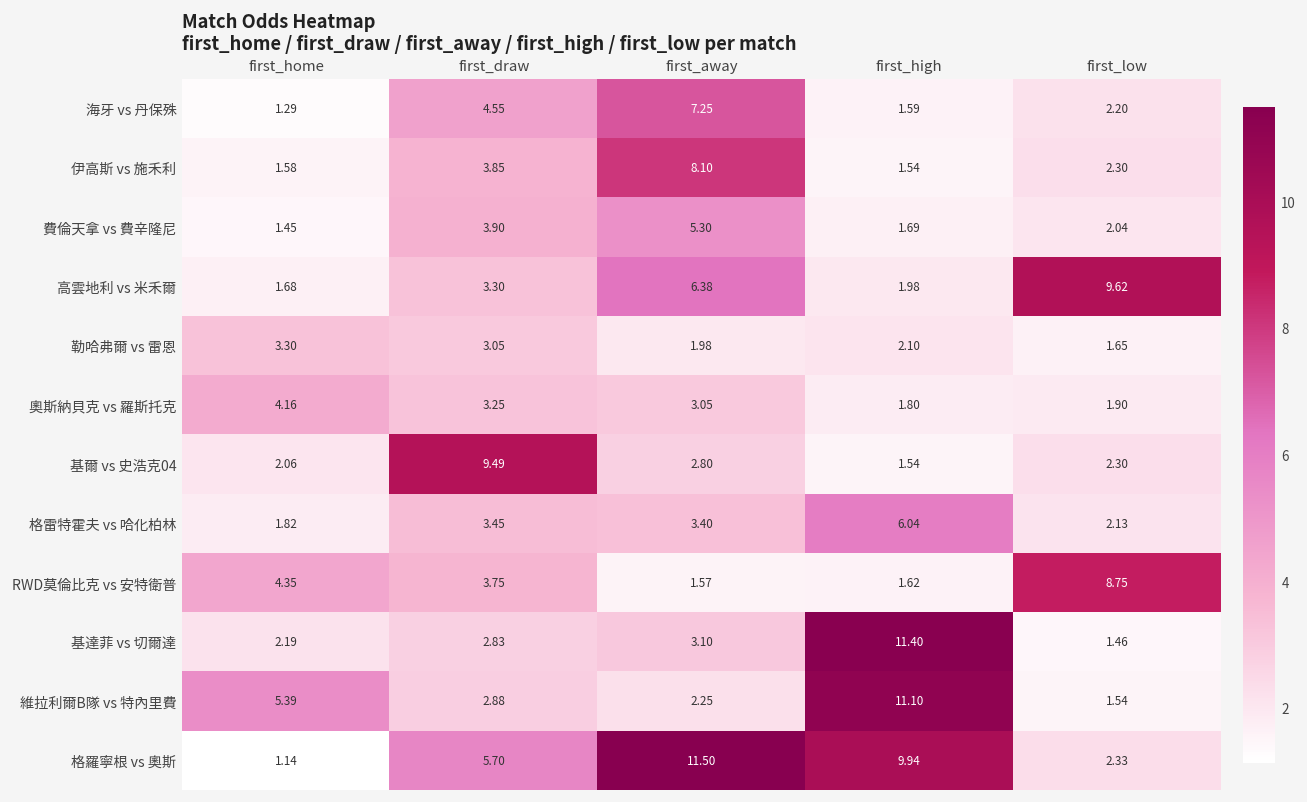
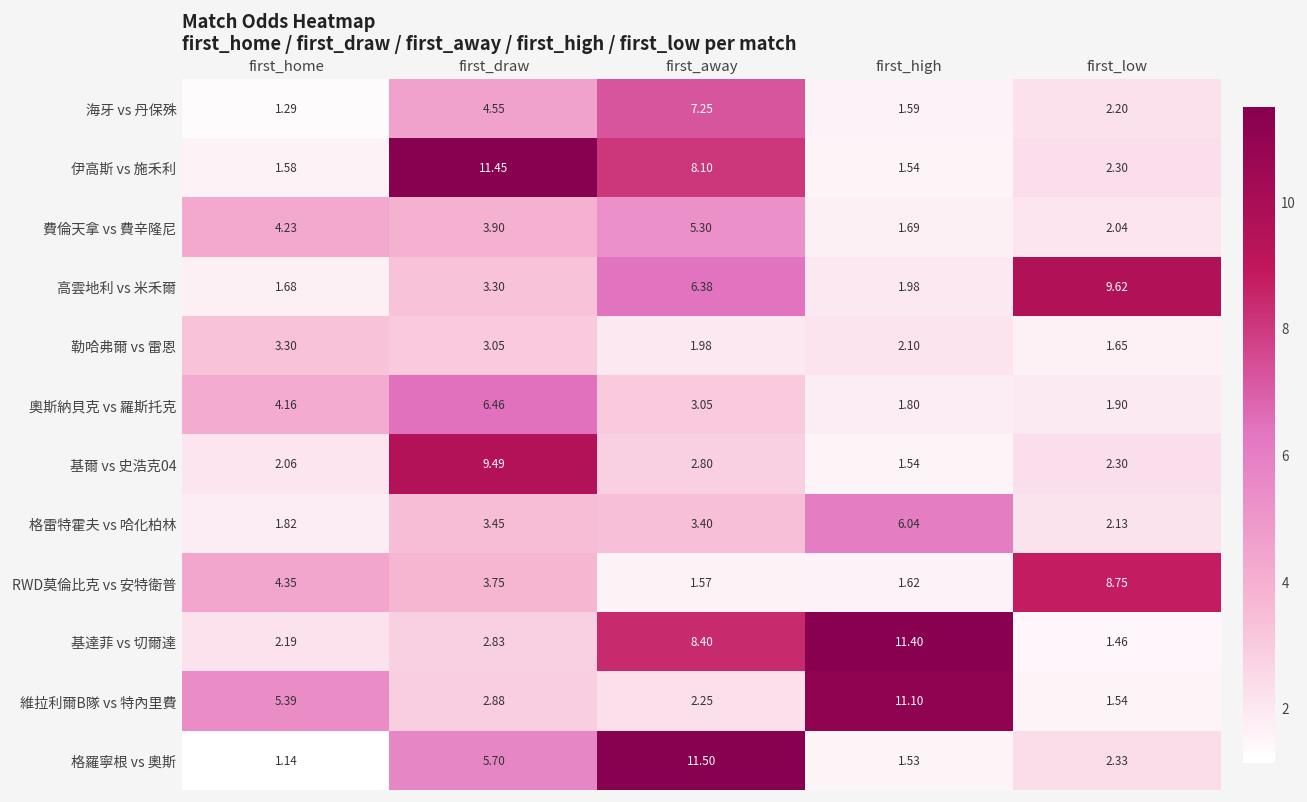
  {
    "海牙 vs 丹保殊": {
      "first_home": 1.29,
      "first_draw": 4.55,
      "first_away": 7.25,
      "first_high": 1.59,
      "first_low": 2.20
    },
    "伊高斯 vs 施禾利": {
      "first_home": 1.58,
-     "first_draw": 3.85,
+     "first_draw": 11.45,
      "first_away": 8.10,
      "first_high": 1.54,
      "first_low": 2.30
    },
    "費倫天拿 vs 費辛隆尼": {
-     "first_home": 1.45,
+     "first_home": 4.23,
      "first_draw": 3.90,
      "first_away": 5.30,
      "first_high": 1.69,
      "first_low": 2.04
    },
    "高雲地利 vs 米禾爾": {
      "first_home": 1.68,
      "first_draw": 3.30,
      "first_away": 6.38,
      "first_high": 1.98,
      "first_low": 9.62
    },
    "勒哈弗爾 vs 雷恩": {
      "first_home": 3.30,
      "first_draw": 3.05,
      "first_away": 1.98,
      "first_high": 2.10,
      "first_low": 1.65
    },
    "奧斯納貝克 vs 羅斯托克": {
      "first_home": 4.16,
-     "first_draw": 3.25,
+     "first_draw": 6.46,
      "first_away": 3.05,
      "first_high": 1.80,
      "first_low": 1.90
    },
    "基爾 vs 史浩克04": {
      "first_home": 2.06,
      "first_draw": 9.49,
      "first_away": 2.80,
      "first_high": 1.54,
      "first_low": 2.30
    },
    "格雷特霍夫 vs 哈化柏林": {
      "first_home": 1.82,
      "first_draw": 3.45,
      "first_away": 3.40,
      "first_high": 6.04,
      "first_low": 2.13
    },
    "RWD莫倫比克 vs 安特衛普": {
      "first_home": 4.35,
      "first_draw": 3.75,
      "first_away": 1.57,
      "first_high": 1.62,
      "first_low": 8.75
    },
    "基達菲 vs 切爾達": {
      "first_home": 2.19,
      "first_draw": 2.83,
-     "first_away": 3.10,
+     "first_away": 8.40,
      "first_high": 11.40,
      "first_low": 1.46
    },
    "維拉利爾B隊 vs 特內里費": {
      "first_home": 5.39,
      "first_draw": 2.88,
      "first_away": 2.25,
      "first_high": 11.10,
      "first_low": 1.54
    },
    "格羅寧根 vs 奧斯": {
      "first_home": 1.14,
      "first_draw": 5.70,
      "first_away": 11.50,
-     "first_high": 9.94,
+     "first_high": 1.53,
      "first_low": 2.33
    }
  }
